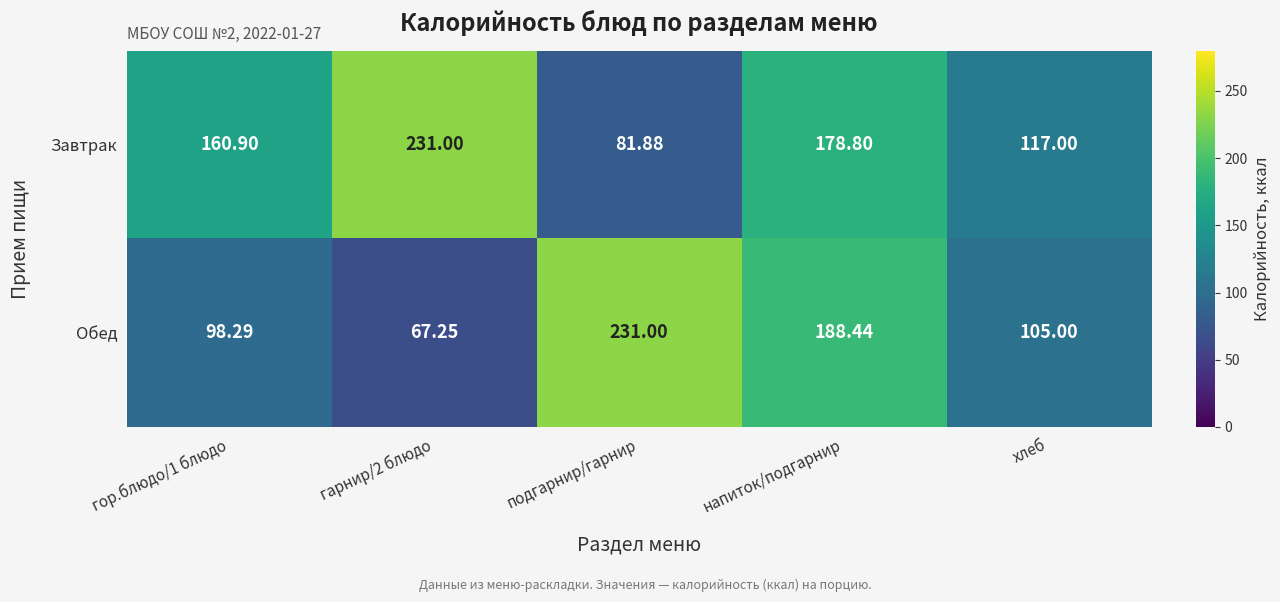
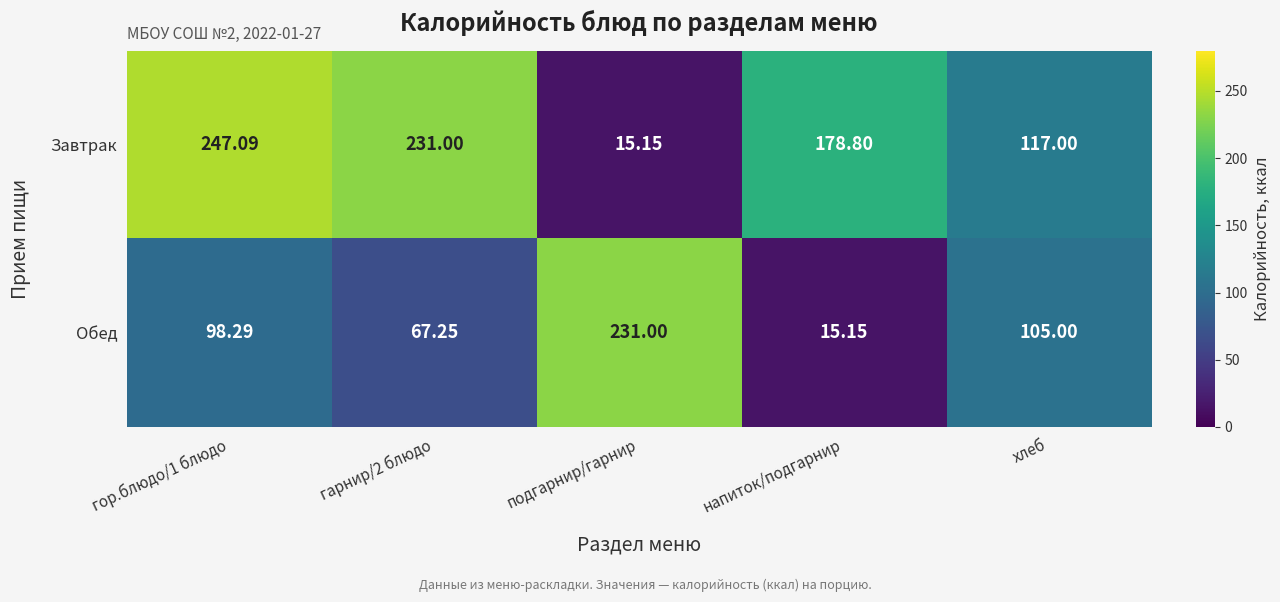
  {
    "Завтрак": {
-     "гор.блюдо/1 блюдо": 160.90,
+     "гор.блюдо/1 блюдо": 247.09,
      "гарнир/2 блюдо": 231.00,
-     "подгарнир/гарнир": 81.88,
+     "подгарнир/гарнир": 15.15,
      "напиток/подгарнир": 178.80,
      "хлеб": 117.00
    },
    "Обед": {
      "гор.блюдо/1 блюдо": 98.29,
      "гарнир/2 блюдо": 67.25,
      "подгарнир/гарнир": 231.00,
-     "напиток/подгарнир": 188.44,
+     "напиток/подгарнир": 15.15,
      "хлеб": 105.00
    }
  }
